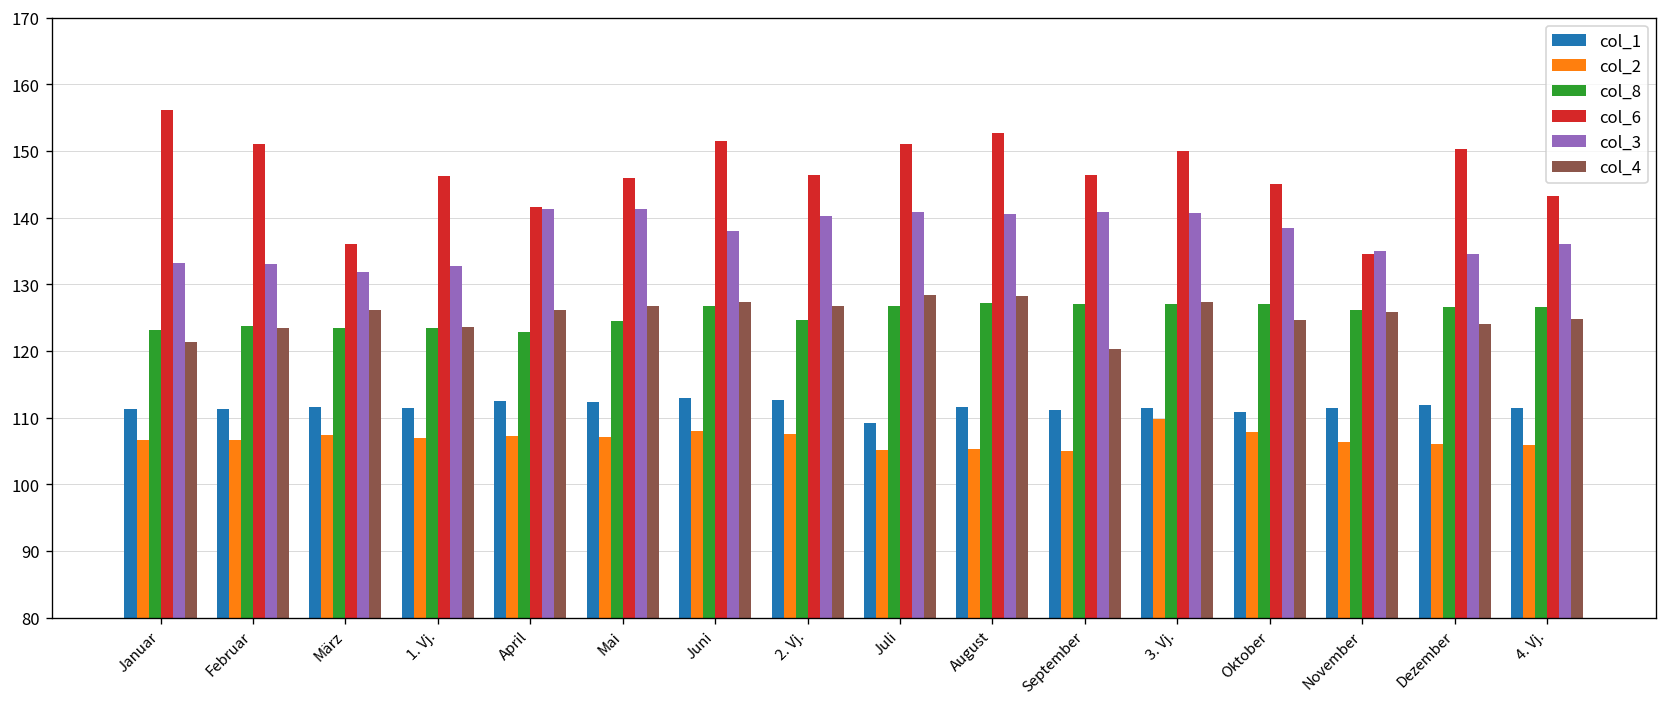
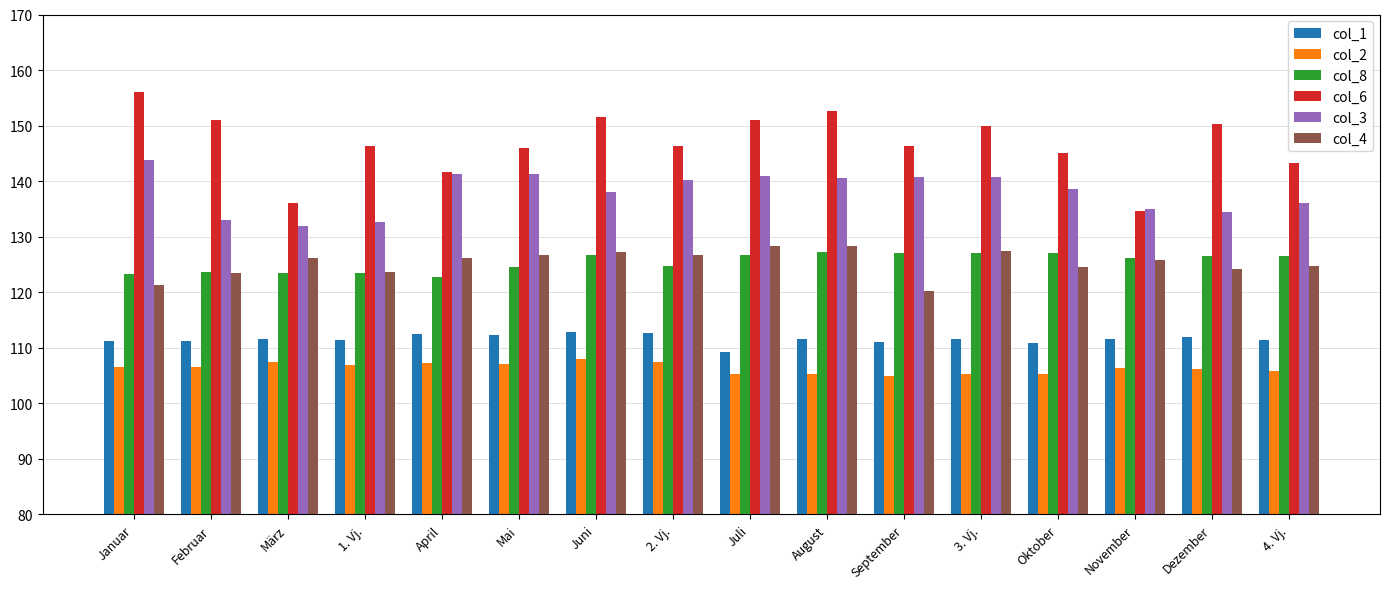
  {
    "col_1": {
      "Januar": 111,
      "Februar": 111,
      "März": 112,
      "1. Vj.": 111,
      "April": 113,
      "Mai": 112,
      "Juni": 113,
      "2. Vj.": 113,
      "Juli": 109,
      "August": 112,
      "September": 111,
      "3. Vj.": 112,
      "Oktober": 111,
      "November": 112,
      "Dezember": 112,
      "4. Vj.": 111
    },
    "col_2": {
      "Januar": 107,
      "Februar": 107,
      "März": 107,
      "1. Vj.": 107,
      "April": 107,
      "Mai": 107,
      "Juni": 108,
      "2. Vj.": 108,
      "Juli": 105,
      "August": 105,
      "September": 105,
-     "3. Vj.": 110,
-     "Oktober": 108,
+     "3. Vj.": 105,
+     "Oktober": 105,
      "November": 106,
      "Dezember": 106,
      "4. Vj.": 106
    },
    "col_8": {
      "Januar": 123,
      "Februar": 124,
      "März": 123,
      "1. Vj.": 123,
      "April": 123,
      "Mai": 125,
      "Juni": 127,
      "2. Vj.": 125,
      "Juli": 127,
      "August": 127,
      "September": 127,
      "3. Vj.": 127,
      "Oktober": 127,
      "November": 126,
      "Dezember": 127,
      "4. Vj.": 127
    },
    "col_6": {
      "Januar": 156,
      "Februar": 151,
      "März": 136,
      "1. Vj.": 146,
      "April": 142,
      "Mai": 146,
      "Juni": 152,
      "2. Vj.": 146,
      "Juli": 151,
      "August": 153,
      "September": 146,
      "3. Vj.": 150,
      "Oktober": 145,
      "November": 135,
      "Dezember": 150,
      "4. Vj.": 143
    },
    "col_3": {
-     "Januar": 133,
+     "Januar": 144,
      "Februar": 133,
      "März": 132,
      "1. Vj.": 133,
      "April": 141,
      "Mai": 141,
      "Juni": 138,
      "2. Vj.": 140,
      "Juli": 141,
      "August": 141,
      "September": 141,
      "3. Vj.": 141,
      "Oktober": 139,
      "November": 135,
      "Dezember": 135,
      "4. Vj.": 136
    },
    "col_4": {
      "Januar": 121,
      "Februar": 123,
      "März": 126,
      "1. Vj.": 124,
      "April": 126,
      "Mai": 127,
      "Juni": 127,
      "2. Vj.": 127,
      "Juli": 128,
      "August": 128,
      "September": 120,
      "3. Vj.": 127,
      "Oktober": 125,
      "November": 126,
      "Dezember": 124,
      "4. Vj.": 125
    }
  }
